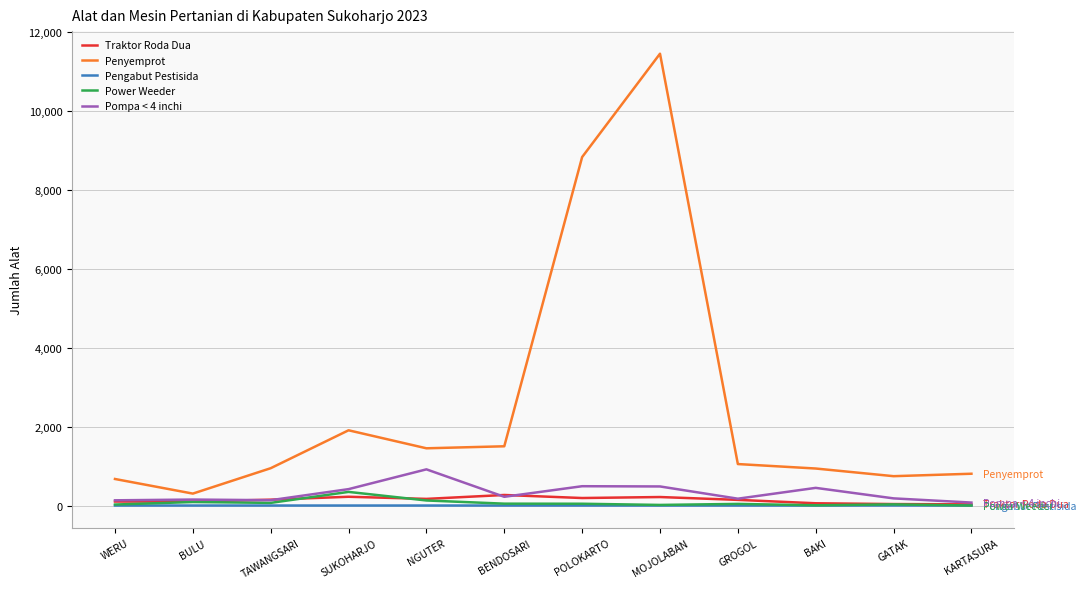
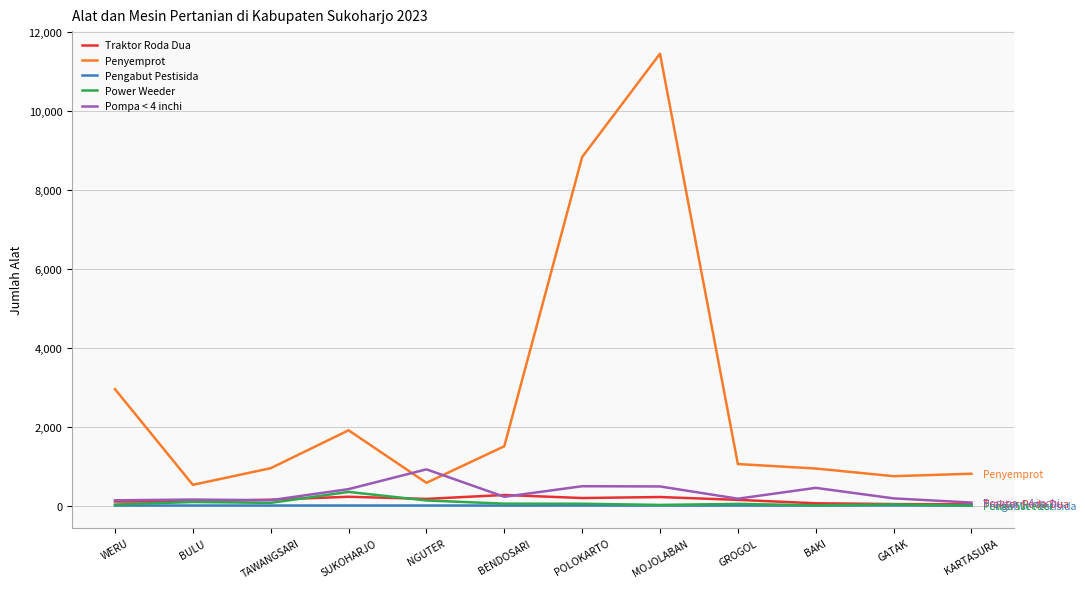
  {
    "Traktor Roda Dua": {
      "SUKOHARJO": "200",
      "POLOKARTO": "200",
      "MOJOLABAN": "200"
    },
    "Penyemprot": {
-     "WERU": "700",
-     "BULU": "300",
+     "WERU": "2,900",
+     "BULU": "500",
      "TAWANGSARI": "900",
      "SUKOHARJO": "1,900",
-     "NGUTER": "1,400",
+     "NGUTER": "600",
      "BENDOSARI": "1,500",
      "POLOKARTO": "8,800",
      "MOJOLABAN": "11,400",
      "GROGOL": "1,100",
      "BAKI": "900",
      "GATAK": "700",
      "KARTASURA": "800"
    },
    "Pengabut Pestisida": {
      "BULU": "0",
      "TAWANGSARI": "0",
      "SUKOHARJO": "0",
      "NGUTER": "0"
    },
    "Power Weeder": {
      "TAWANGSARI": "100",
      "SUKOHARJO": "300"
    },
    "Pompa < 4 inchi": {
      "SUKOHARJO": "400",
      "NGUTER": "900",
      "POLOKARTO": "500",
      "MOJOLABAN": "500",
      "BAKI": "400",
      "GATAK": "200"
    }
  }
